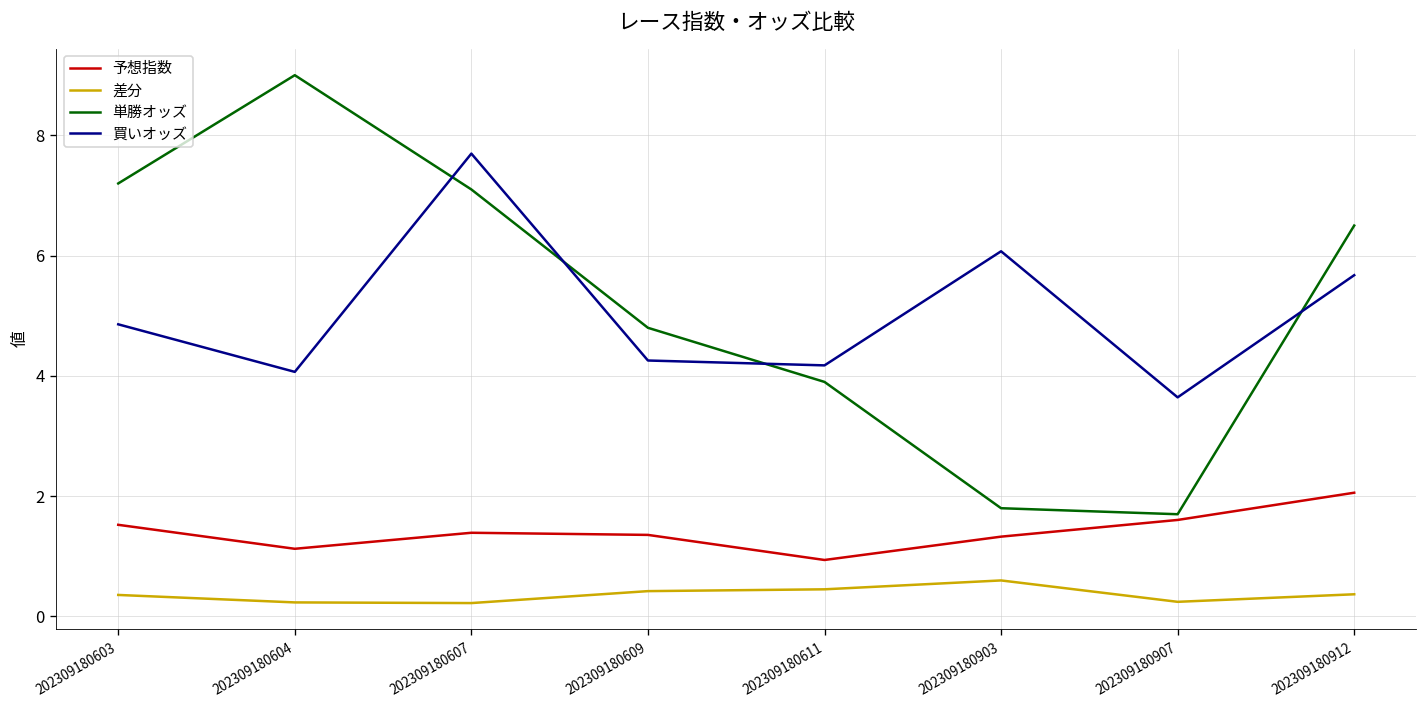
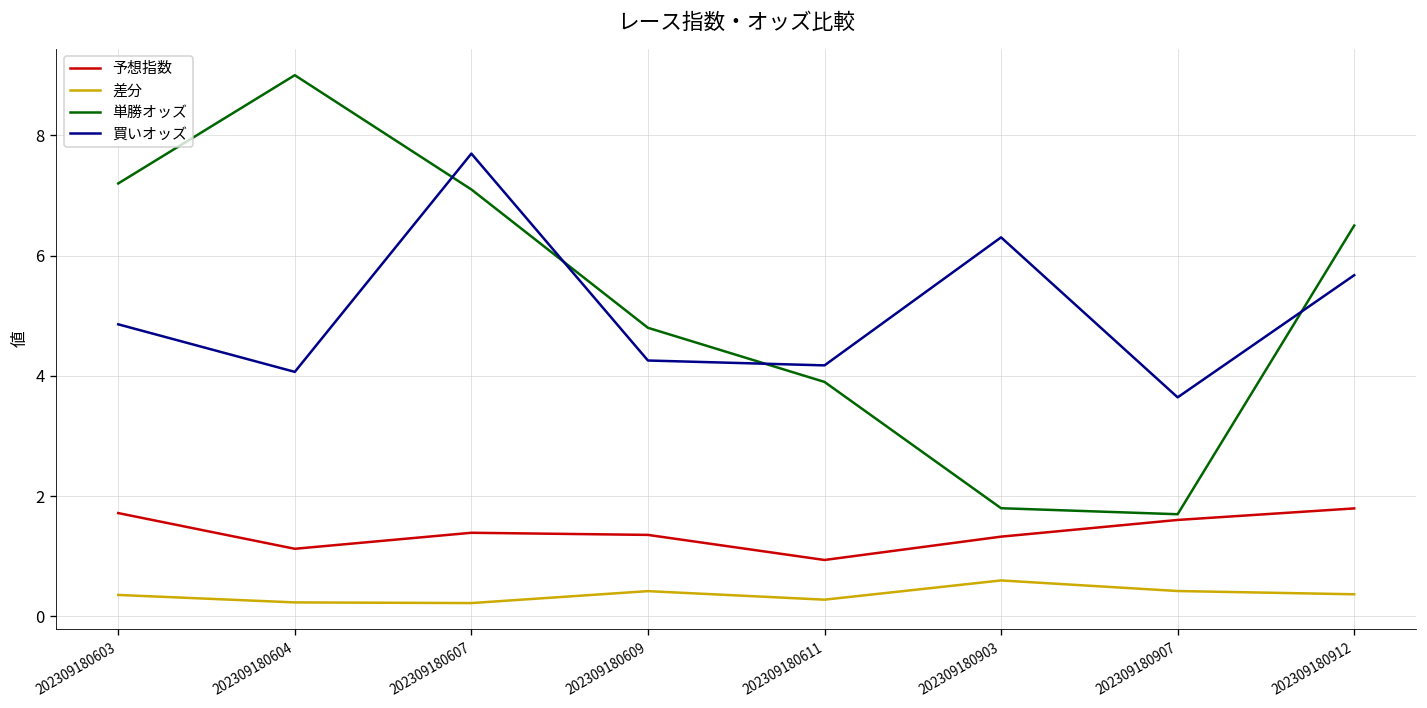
  {
    "予想指数": {
-     "202309180603": 1.5,
+     "202309180603": 1.7,
      "202309180604": 1.1,
      "202309180607": 1.4,
      "202309180609": 1.4,
      "202309180611": 0.9,
      "202309180903": 1.3,
      "202309180907": 1.6,
-     "202309180912": 2.1
+     "202309180912": 1.8
    },
    "差分": {
      "202309180603": 0.4,
      "202309180604": 0.2,
      "202309180607": 0.2,
      "202309180609": 0.4,
-     "202309180611": 0.5,
+     "202309180611": 0.3,
      "202309180903": 0.6,
-     "202309180907": 0.2,
+     "202309180907": 0.4,
      "202309180912": 0.4
    },
    "単勝オッズ": {
      "202309180603": 7.2,
      "202309180604": 9.0,
      "202309180607": 7.1,
      "202309180609": 4.8,
      "202309180611": 3.9,
      "202309180903": 1.8,
      "202309180907": 1.7,
      "202309180912": 6.5
    },
    "買いオッズ": {
      "202309180603": 4.9,
      "202309180604": 4.1,
      "202309180607": 7.7,
      "202309180609": 4.3,
      "202309180611": 4.2,
-     "202309180903": 6.1,
+     "202309180903": 6.3,
      "202309180907": 3.6,
      "202309180912": 5.7
    }
  }
